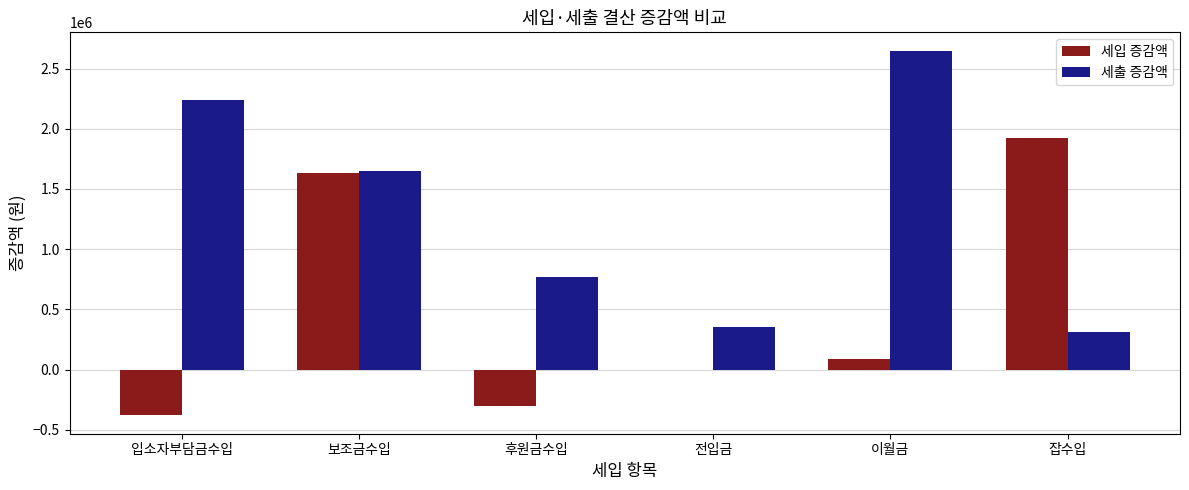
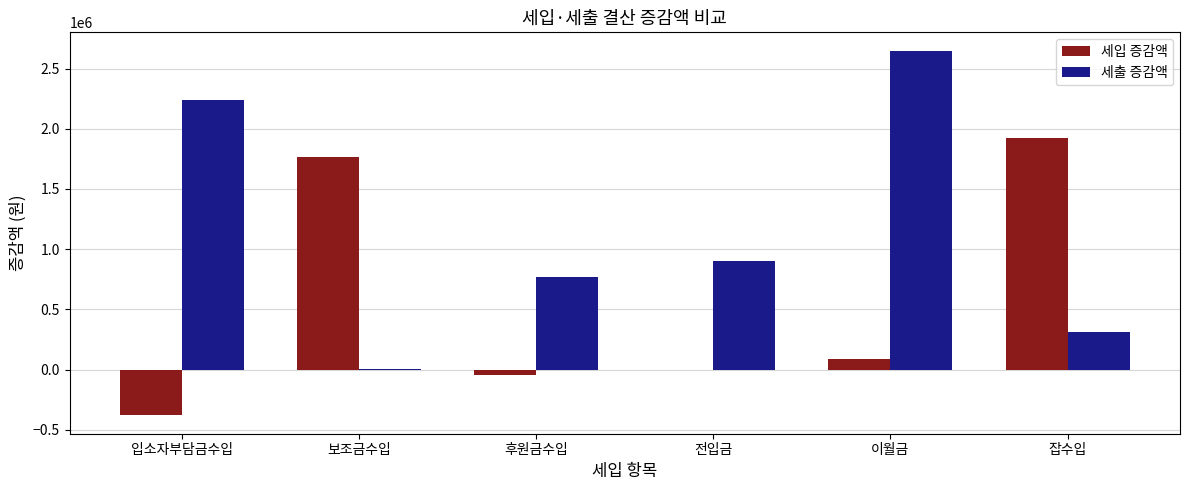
  {
    "세입 증감액": {
      "입소자부담금수입": -380000,
-     "보조금수입": 1630000,
-     "후원금수입": -300000,
+     "보조금수입": 1770000,
+     "후원금수입": -40000,
      "전입금": 0,
      "이월금": 90000,
      "잡수입": 1930000
    },
    "세출 증감액": {
      "입소자부담금수입": 2240000,
-     "보조금수입": 1650000,
+     "보조금수입": 10000,
      "후원금수입": 770000,
-     "전입금": 350000,
+     "전입금": 900000,
      "이월금": 2650000,
      "잡수입": 310000
    }
  }
